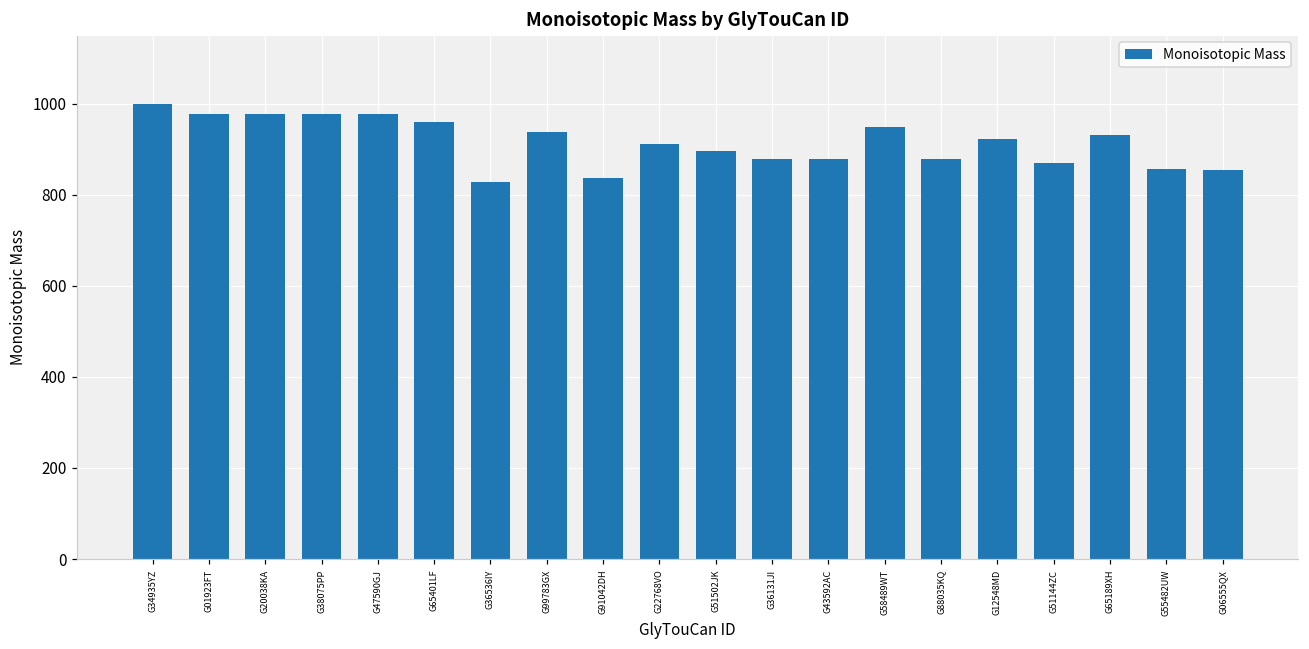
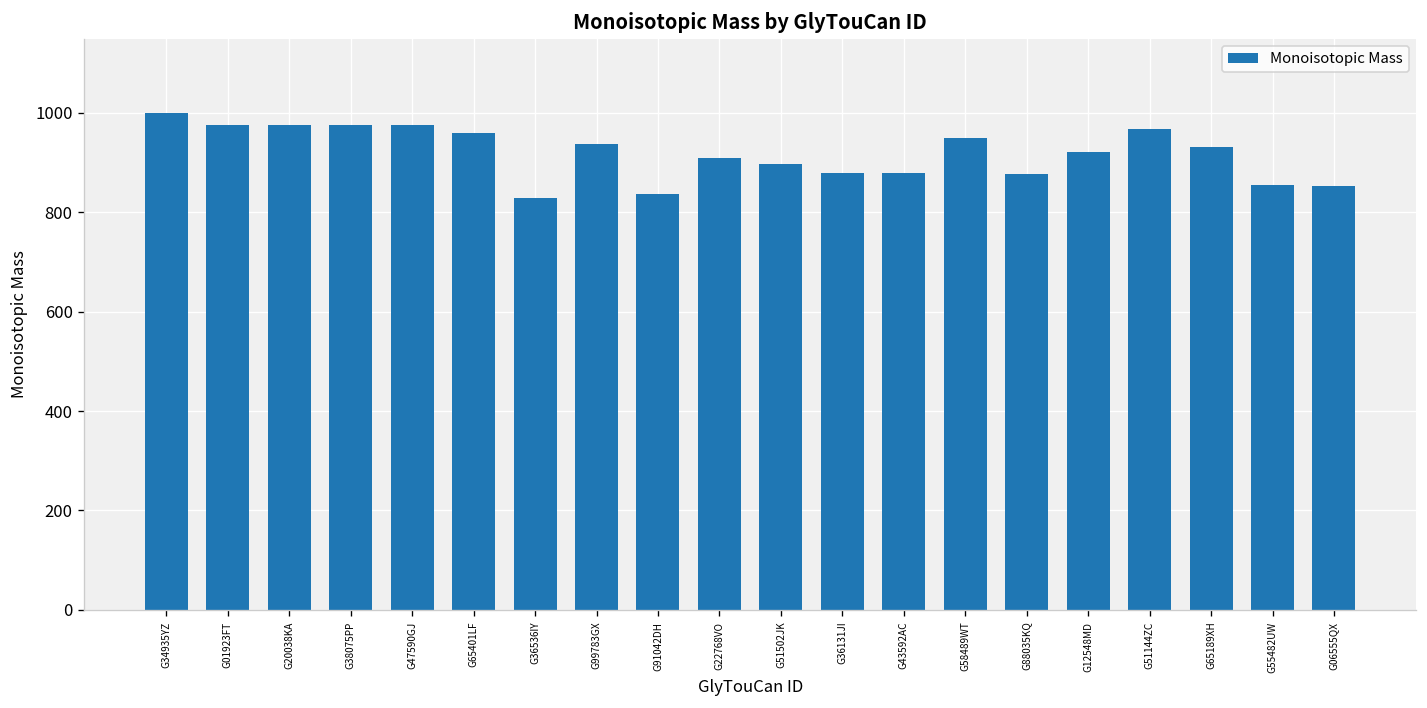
  {
    "G34935YZ": 1000,
    "G01923FT": 980,
    "G20038KA": 980,
    "G38075PP": 980,
    "G47590GJ": 980,
    "G65401LF": 960,
    "G36536IY": 830,
    "G99783GX": 940,
    "G91042DH": 840,
    "G22768VO": 910,
    "G51502JK": 900,
    "G36131JI": 880,
    "G43592AC": 880,
    "G58489WT": 950,
    "G88035KQ": 880,
    "G12548MD": 920,
-   "G51144ZC": 870,
+   "G51144ZC": 970,
    "G65189XH": 930,
    "G55482UW": 860,
    "G06555QX": 850
  }
